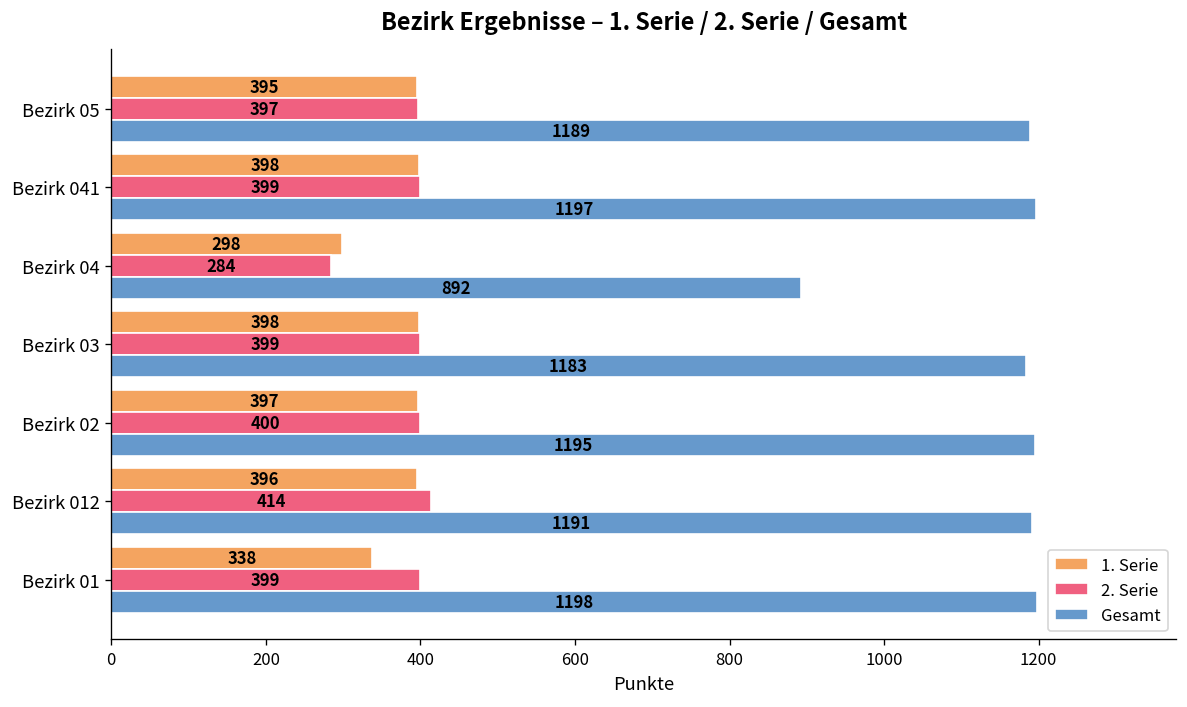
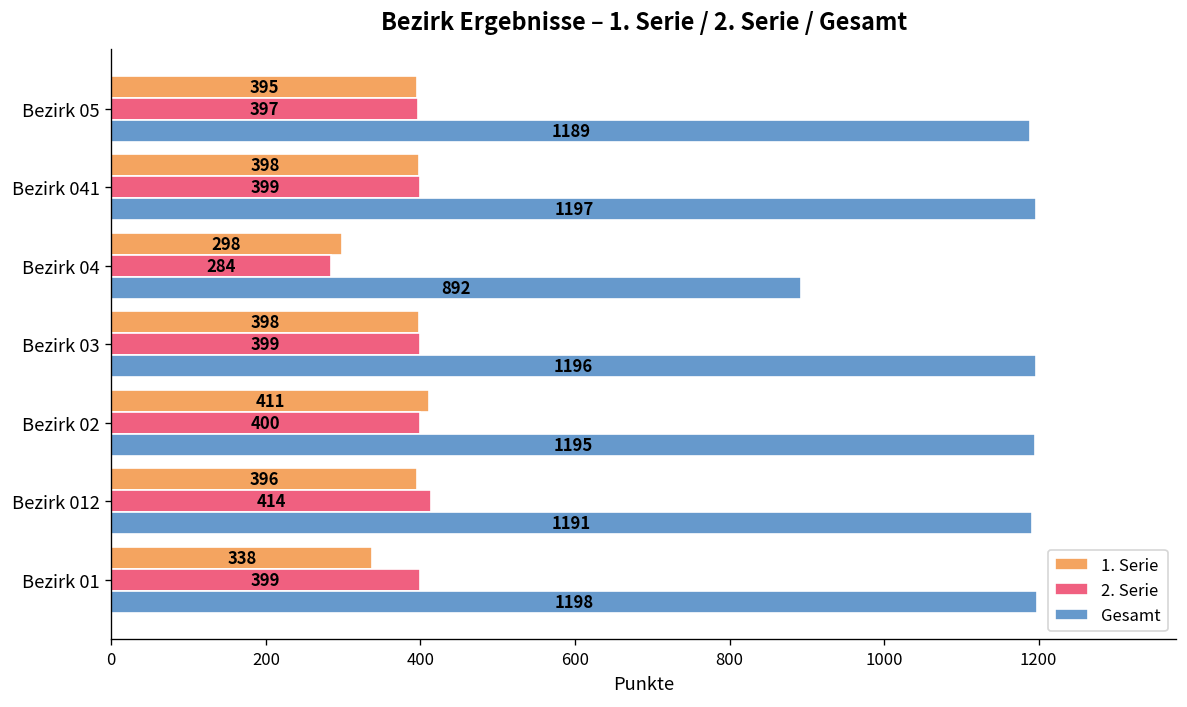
  {
    "1. Serie": {
      "Bezirk 05": 395,
      "Bezirk 041": 398,
      "Bezirk 04": 298,
      "Bezirk 03": 398,
-     "Bezirk 02": 397,
+     "Bezirk 02": 411,
      "Bezirk 012": 396,
      "Bezirk 01": 338
    },
    "2. Serie": {
      "Bezirk 05": 397,
      "Bezirk 041": 399,
      "Bezirk 04": 284,
      "Bezirk 03": 399,
      "Bezirk 02": 400,
      "Bezirk 012": 414,
      "Bezirk 01": 399
    },
    "Gesamt": {
      "Bezirk 05": 1189,
      "Bezirk 041": 1197,
      "Bezirk 04": 892,
-     "Bezirk 03": 1183,
+     "Bezirk 03": 1196,
      "Bezirk 02": 1195,
      "Bezirk 012": 1191,
      "Bezirk 01": 1198
    }
  }
